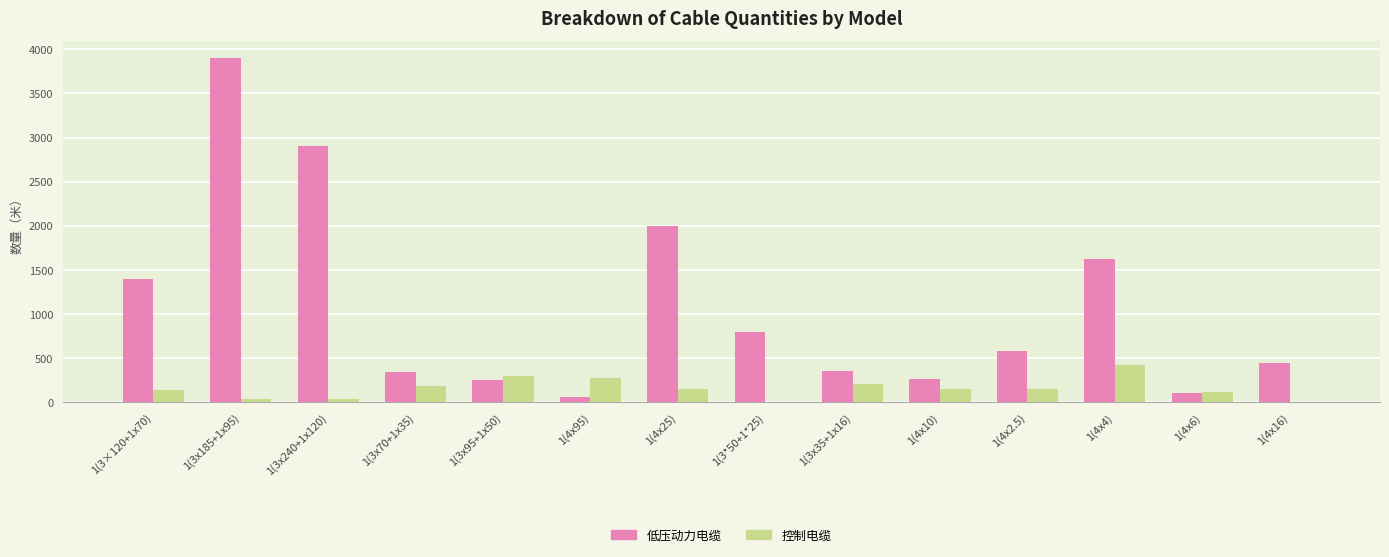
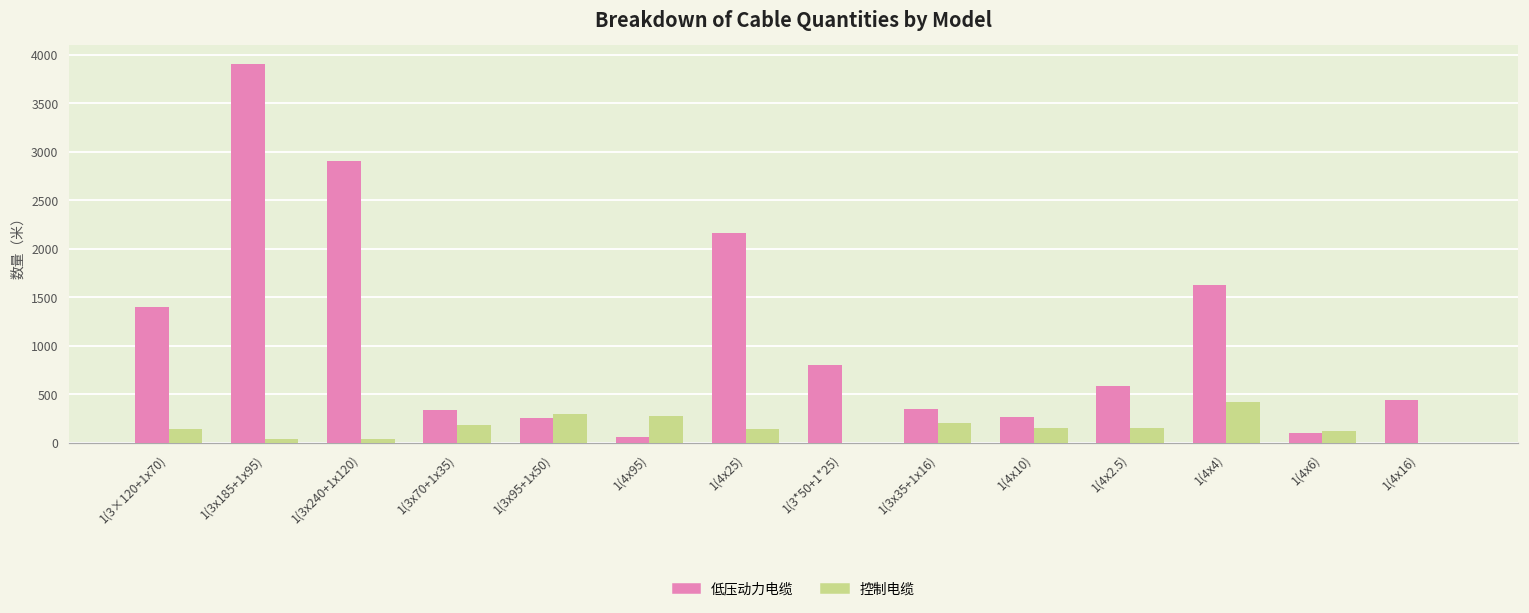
  {
    "低压动力电缆": {
      "1(3×120+1x70)": 1400,
      "1(3x185+1x95)": 3900,
      "1(3x240+1x120)": 2900,
      "1(3x70+1x35)": 300,
      "1(3x95+1x50)": 300,
      "1(4x95)": 100,
-     "1(4x25)": 2000,
+     "1(4x25)": 2200,
      "1(3*50+1*25)": 800,
      "1(3x35+1x16)": 400,
      "1(4x10)": 300,
      "1(4x2.5)": 600,
      "1(4x4)": 1600,
      "1(4x6)": 100,
      "1(4x16)": 400
    },
    "控制电缆": {
      "1(3×120+1x70)": 100,
      "1(3x185+1x95)": 0,
      "1(3x240+1x120)": 0,
      "1(3x70+1x35)": 200,
      "1(3x95+1x50)": 300,
      "1(4x95)": 300,
      "1(4x25)": 100,
      "1(3*50+1*25)": 0,
      "1(3x35+1x16)": 200,
      "1(4x10)": 100,
      "1(4x2.5)": 200,
      "1(4x4)": 400,
      "1(4x6)": 100,
      "1(4x16)": 0
    }
  }
